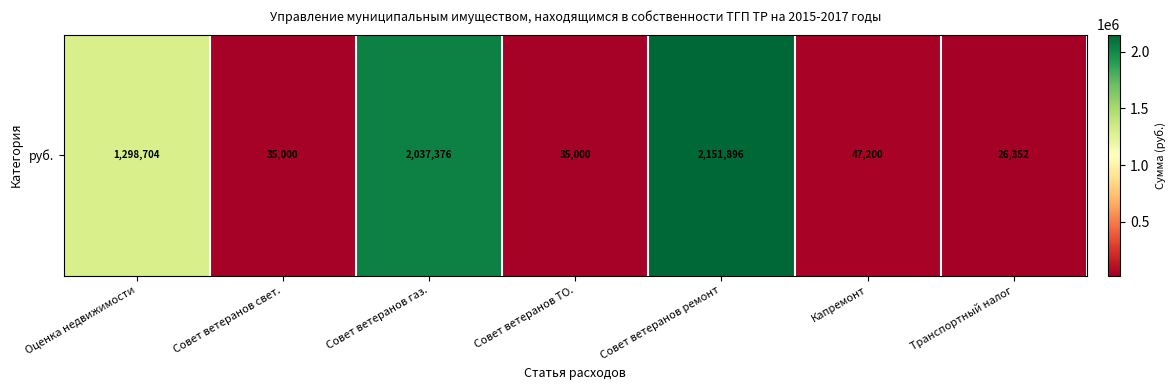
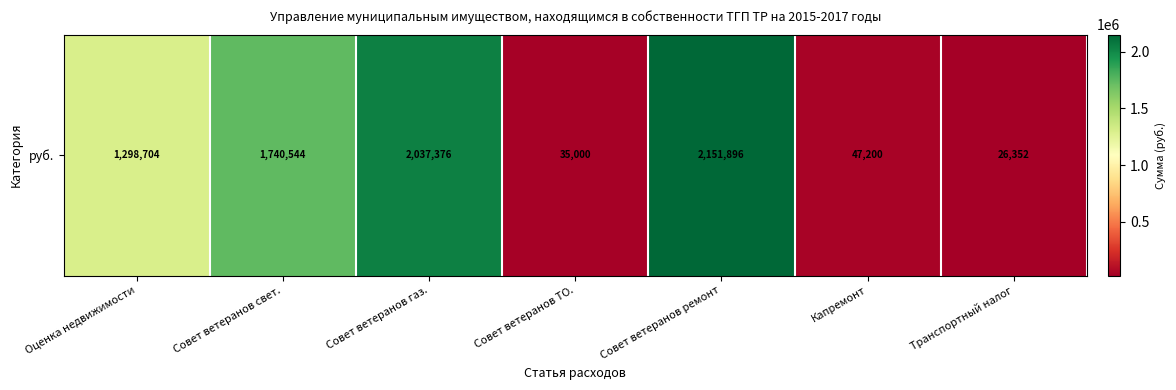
  {
    "руб.": {
      "Оценка недвижимости": "1,298,704",
-     "Совет ветеранов свет.": "35,000",
+     "Совет ветеранов свет.": "1,740,544",
      "Совет ветеранов газ.": "2,037,376",
      "Совет ветеранов ТО.": "35,000",
      "Совет ветеранов ремонт": "2,151,896",
      "Капремонт": "47,200",
      "Транспортный налог": "26,352"
    }
  }
